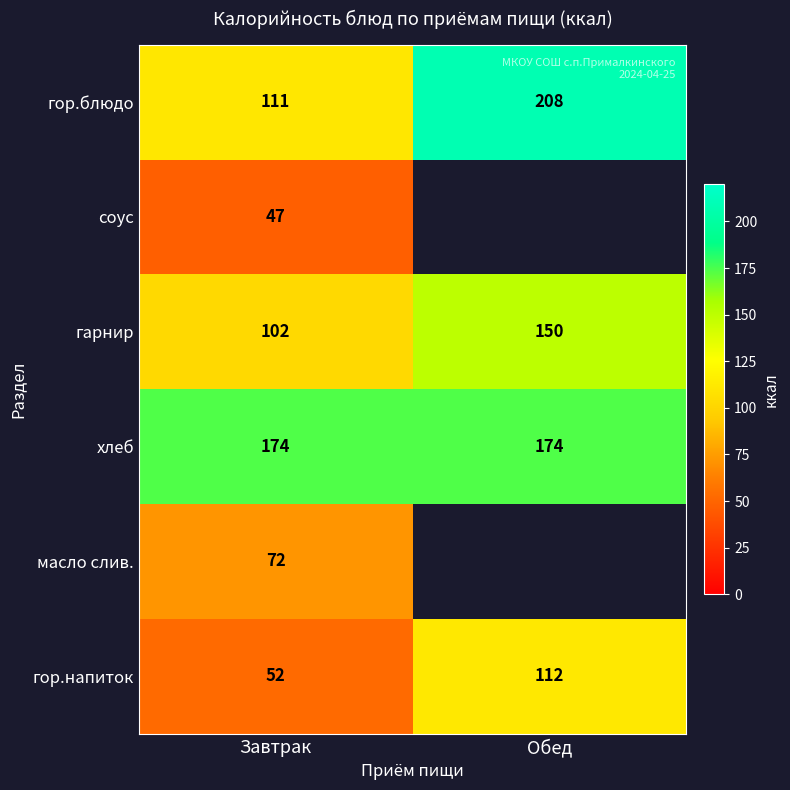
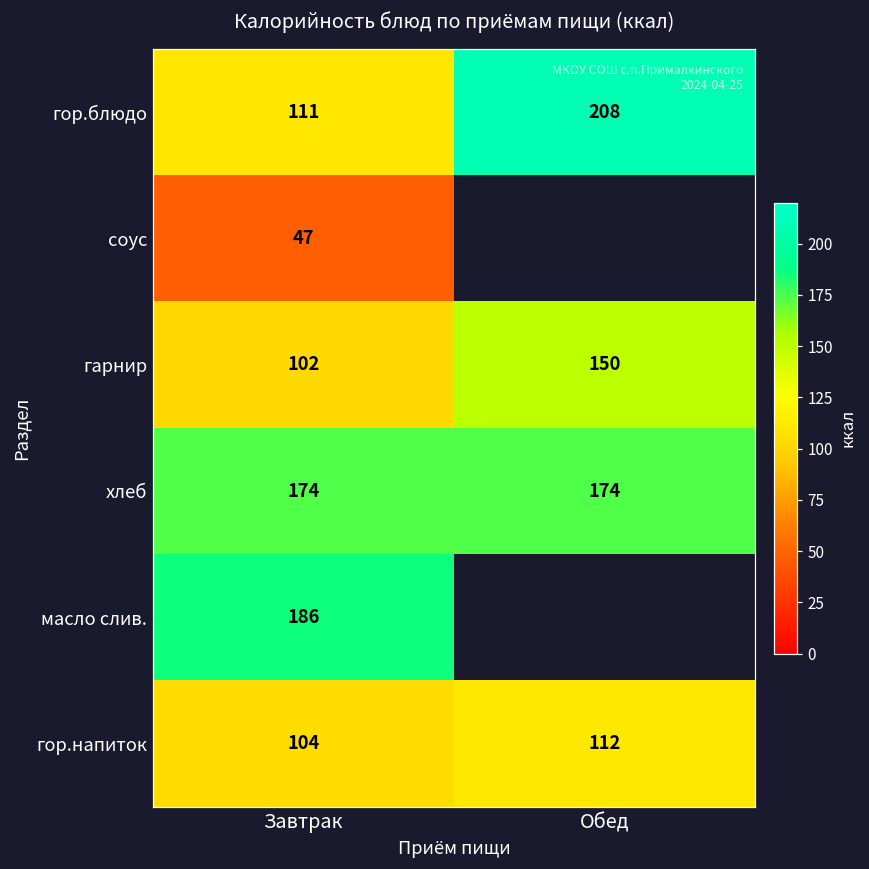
  {
    "гор.блюдо": {
      "Завтрак": 111
    },
    "соус": {
      "Завтрак": 47
    },
    "гарнир": {
      "Завтрак": 102,
      "Обед": 150
    },
    "хлеб": {
      "Завтрак": 174,
      "Обед": 174
    },
    "масло слив.": {
-     "Завтрак": 72
+     "Завтрак": 186
    },
    "гор.напиток": {
-     "Завтрак": 52,
+     "Завтрак": 104,
      "Обед": 112
    }
  }
